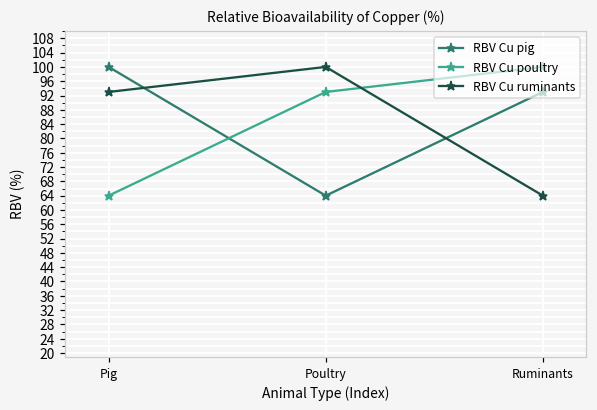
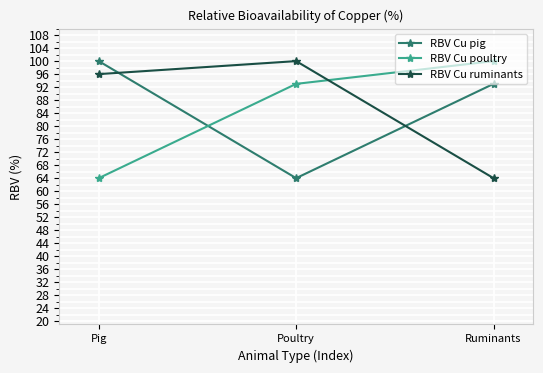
  {
    "RBV Cu ruminants": {
-     "Pig": 93,
+     "Pig": 96,
      "Poultry": 100,
      "Ruminants": 64
    }
  }
